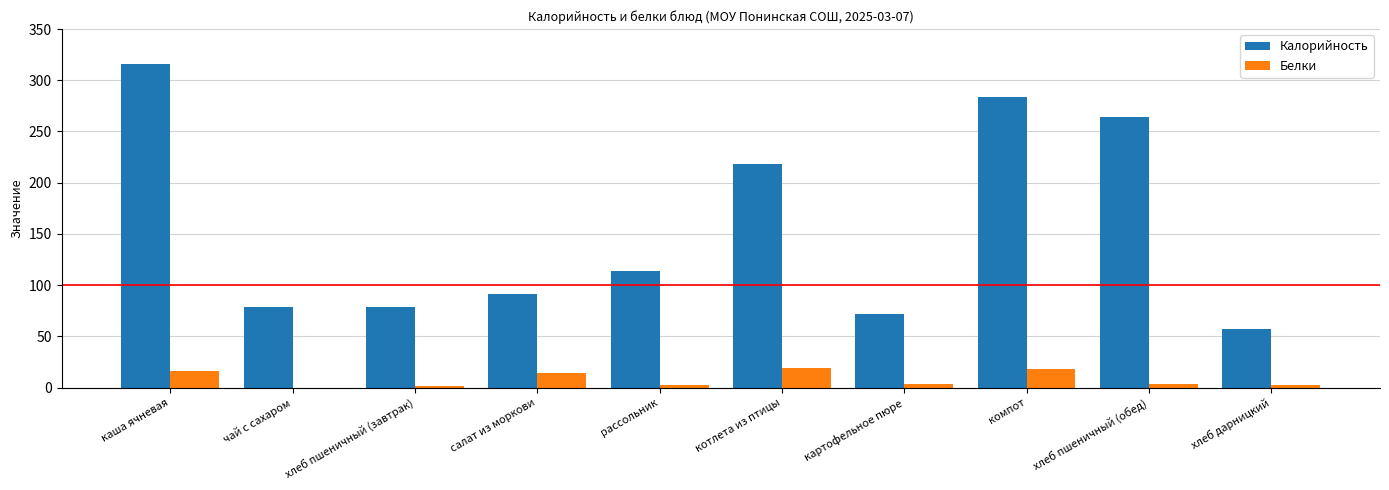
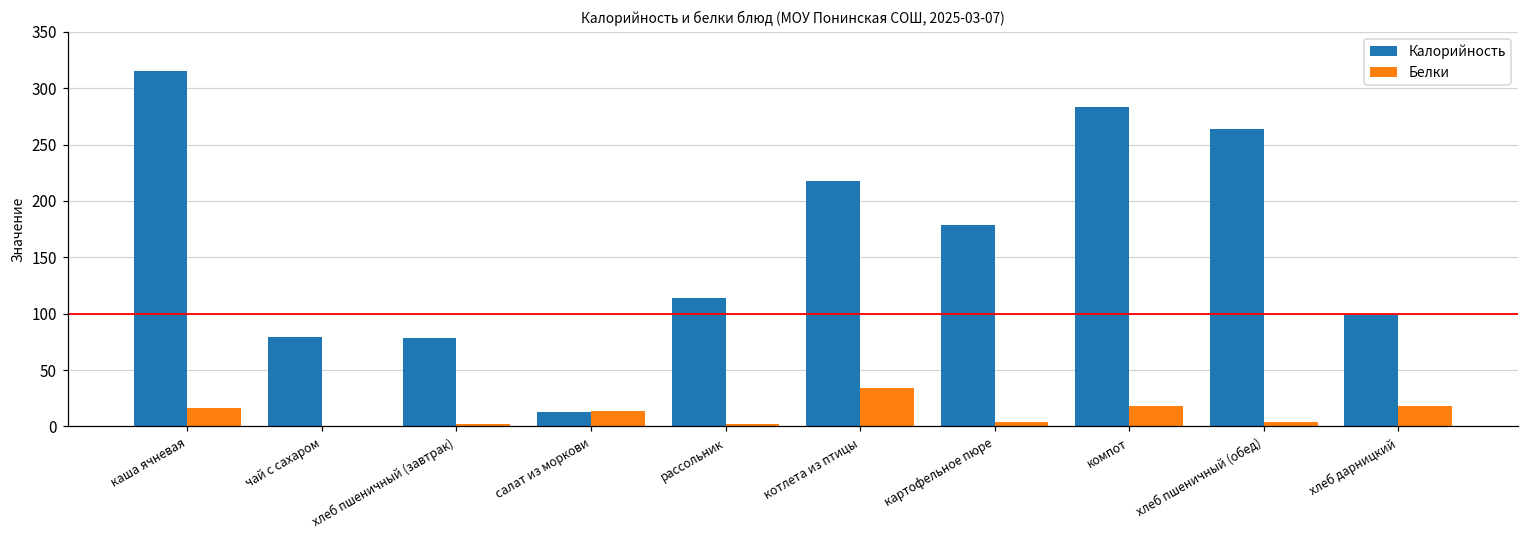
  {
    "Калорийность": {
      "каша ячневая": 316,
      "чай с сахаром": 79,
      "хлеб пшеничный (завтрак)": 79,
-     "салат из моркови": 91,
+     "салат из моркови": 13,
      "рассольник": 114,
      "котлета из птицы": 218,
-     "картофельное пюре": 72,
+     "картофельное пюре": 179,
      "компот": 284,
      "хлеб пшеничный (обед)": 264,
-     "хлеб дарницкий": 57
+     "хлеб дарницкий": 99
    },
    "Белки": {
      "каша ячневая": 16,
      "чай с сахаром": 0,
      "салат из моркови": 14,
-     "котлета из птицы": 19,
+     "котлета из птицы": 34,
      "картофельное пюре": 4,
      "компот": 18,
      "хлеб пшеничный (обед)": 4,
-     "хлеб дарницкий": 3
+     "хлеб дарницкий": 18
    }
  }
